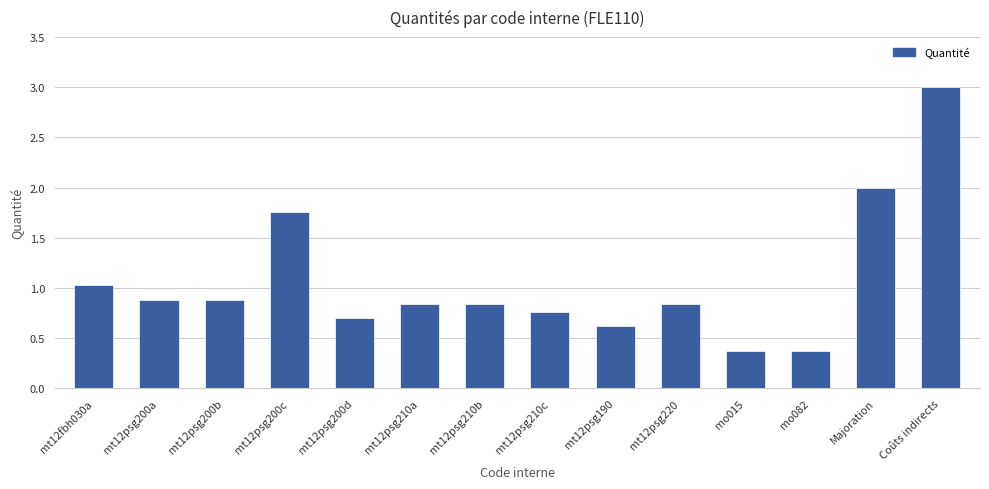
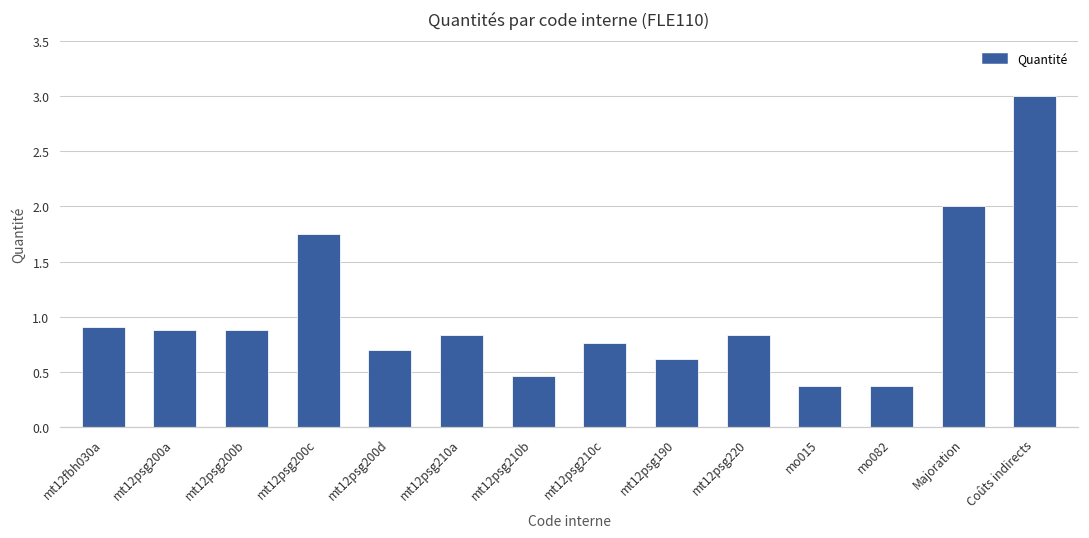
  {
-   "mt12fbh030a": 1.03,
+   "mt12fbh030a": 0.91,
    "mt12psg200a": 0.88,
    "mt12psg200b": 0.88,
    "mt12psg200c": 1.75,
    "mt12psg200d": 0.70,
    "mt12psg210a": 0.84,
-   "mt12psg210b": 0.84,
+   "mt12psg210b": 0.47,
    "mt12psg210c": 0.76,
    "mt12psg190": 0.62,
    "mt12psg220": 0.84,
    "mo015": 0.37,
    "mo082": 0.37,
    "Majoration": 2.00,
    "Coûts indirects": 3.00
  }
